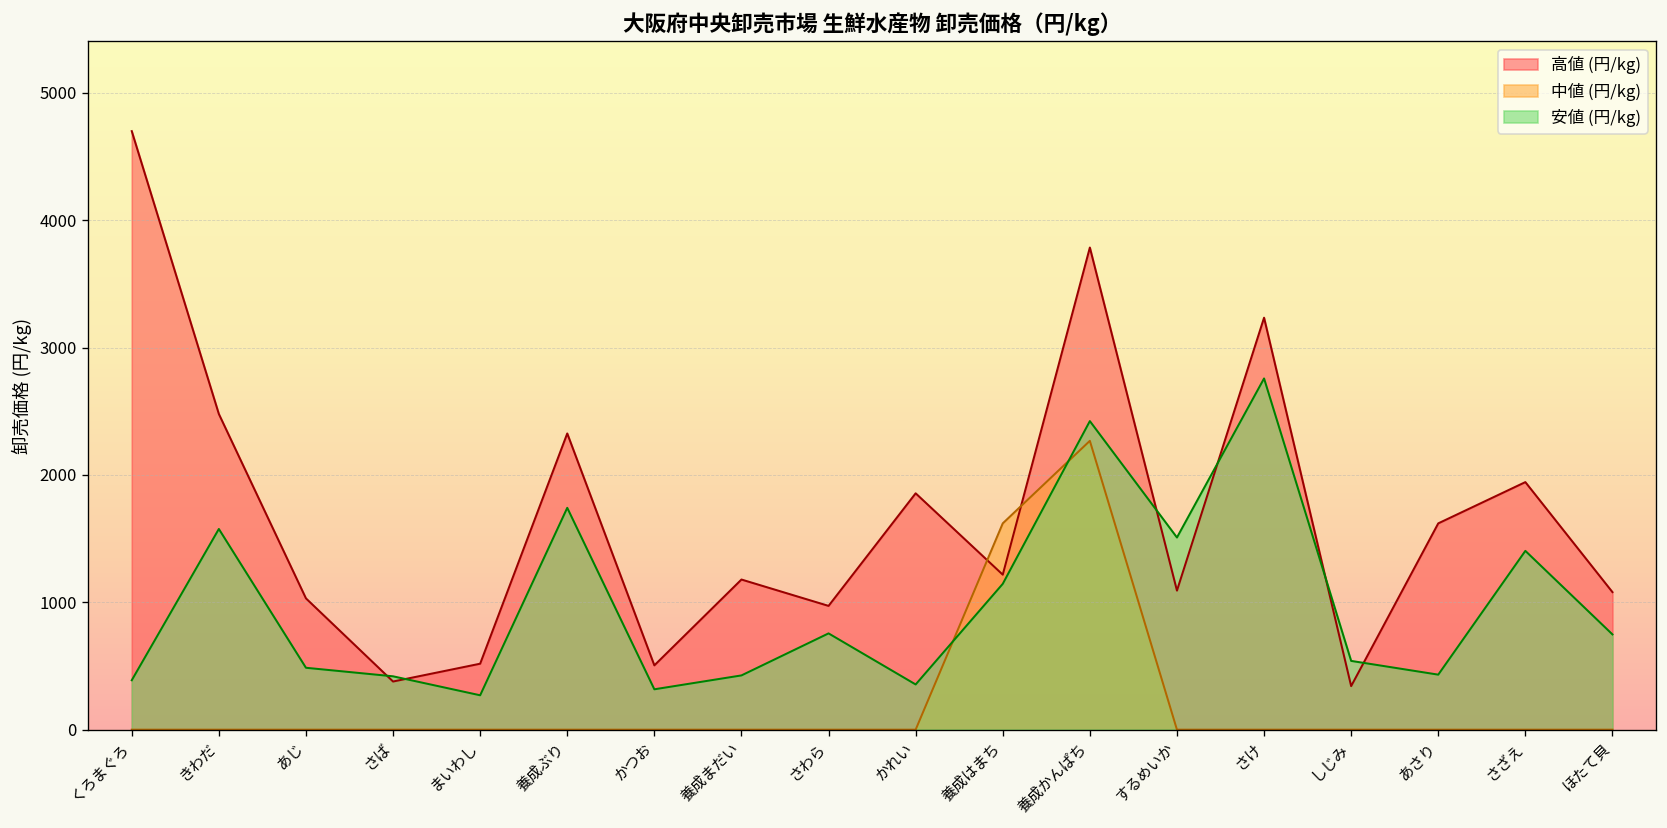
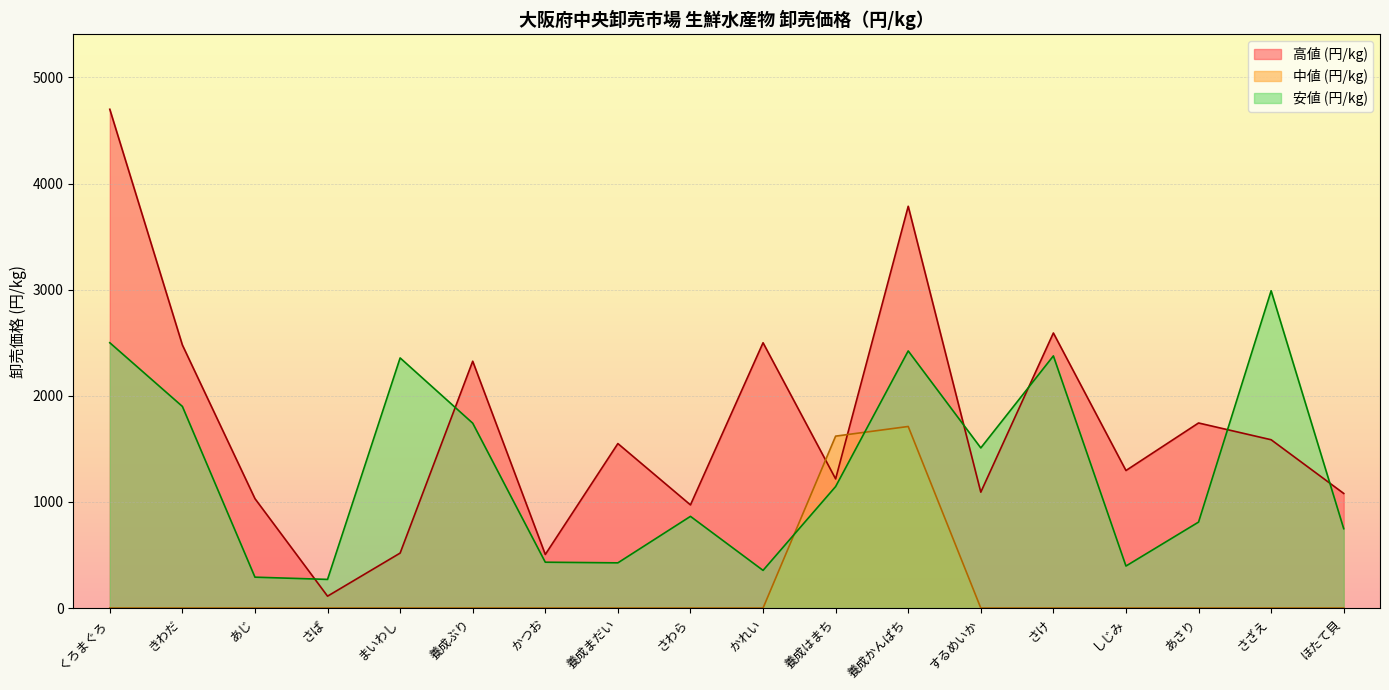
  {
    "高値 (円/kg)": {
      "くろまぐろ": 4700,
      "きわだ": 2480,
      "あじ": 1030,
-     "さば": 380,
+     "さば": 110,
      "まいわし": 520,
      "養成ぶり": 2330,
      "かつお": 510,
-     "養成まだい": 1180,
+     "養成まだい": 1550,
      "さわら": 970,
-     "かれい": 1860,
+     "かれい": 2500,
      "養成はまち": 1220,
      "養成かんぱち": 3790,
      "するめいか": 1090,
-     "さけ": 3240,
-     "しじみ": 340,
-     "あさり": 1620,
-     "さざえ": 1940,
+     "さけ": 2590,
+     "しじみ": 1300,
+     "あさり": 1740,
+     "さざえ": 1590,
      "ほたて貝": 1080
    },
    "中値 (円/kg)": {
      "くろまぐろ": 0,
      "きわだ": 0,
      "あじ": 0,
      "さば": 0,
      "まいわし": 0,
      "養成ぶり": 0,
      "かつお": 0,
      "養成まだい": 0,
      "さわら": 0,
      "かれい": 0,
      "養成はまち": 1620,
-     "養成かんぱち": 2270,
+     "養成かんぱち": 1710,
      "するめいか": 0,
      "さけ": 0,
      "しじみ": 0,
      "あさり": 0,
      "さざえ": 0,
      "ほたて貝": 0
    },
    "安値 (円/kg)": {
-     "くろまぐろ": 390,
-     "きわだ": 1580,
-     "あじ": 490,
-     "さば": 420,
-     "まいわし": 270,
+     "くろまぐろ": 2500,
+     "きわだ": 1900,
+     "あじ": 290,
+     "さば": 270,
+     "まいわし": 2360,
      "養成ぶり": 1740,
-     "かつお": 320,
+     "かつお": 430,
      "養成まだい": 430,
-     "さわら": 760,
+     "さわら": 860,
      "かれい": 360,
      "養成はまち": 1150,
      "養成かんぱち": 2420,
      "するめいか": 1510,
-     "さけ": 2760,
-     "しじみ": 540,
-     "あさり": 430,
-     "さざえ": 1400,
+     "さけ": 2380,
+     "しじみ": 400,
+     "あさり": 810,
+     "さざえ": 2990,
      "ほたて貝": 750
    }
  }
